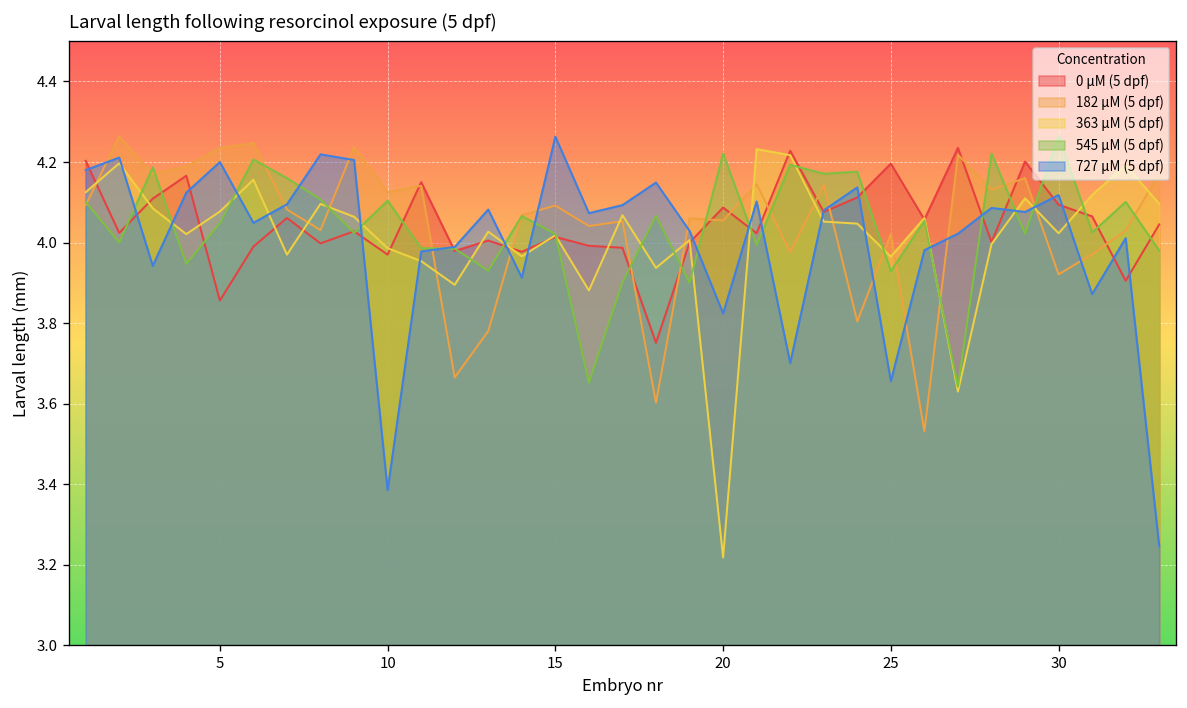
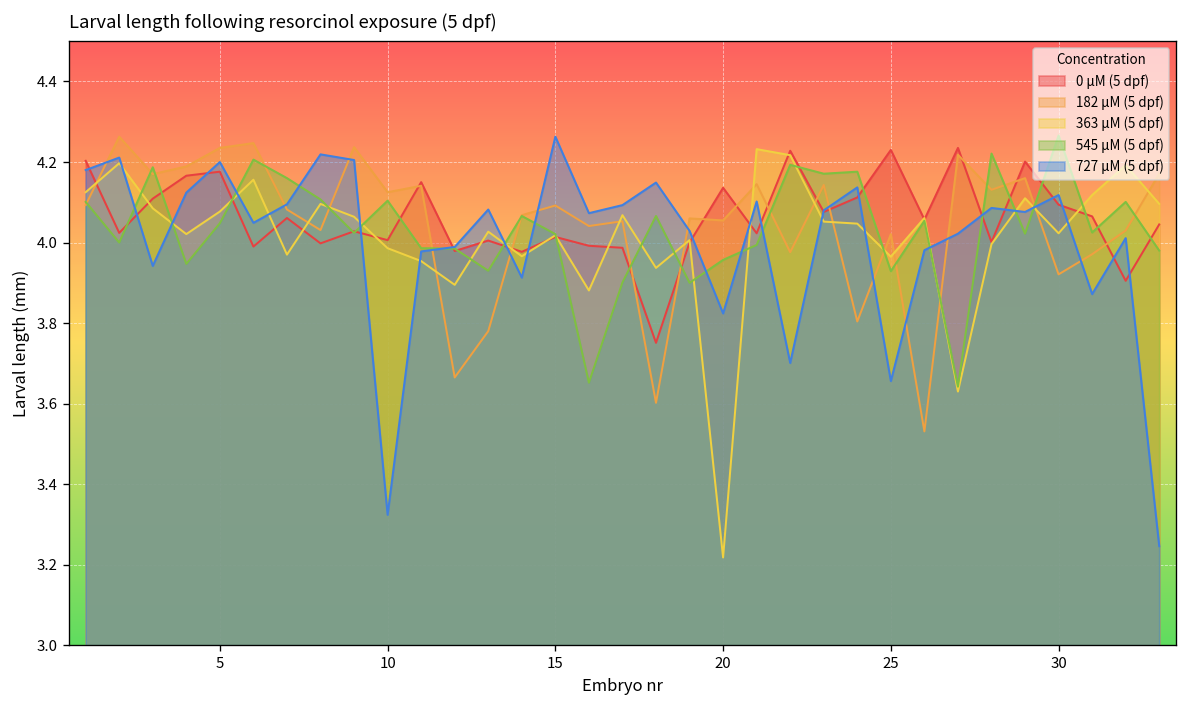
  {
    "0 µM (5 dpf)": {
-     "5": 3.86,
-     "10": 3.97,
-     "20": 4.09,
-     "25": 4.20,
+     "5": 4.18,
+     "10": 4.01,
+     "20": 4.14,
+     "25": 4.23,
      "30": 4.09
    },
    "545 µM (5 dpf)": {
      "5": 4.05,
      "10": 4.10,
-     "20": 4.22,
+     "20": 3.96,
      "25": 3.93
    },
    "727 µM (5 dpf)": {
      "5": 4.20,
-     "10": 3.39,
+     "10": 3.32,
      "15": 4.26,
      "20": 3.82,
      "25": 3.66,
      "30": 4.12
    }
  }
